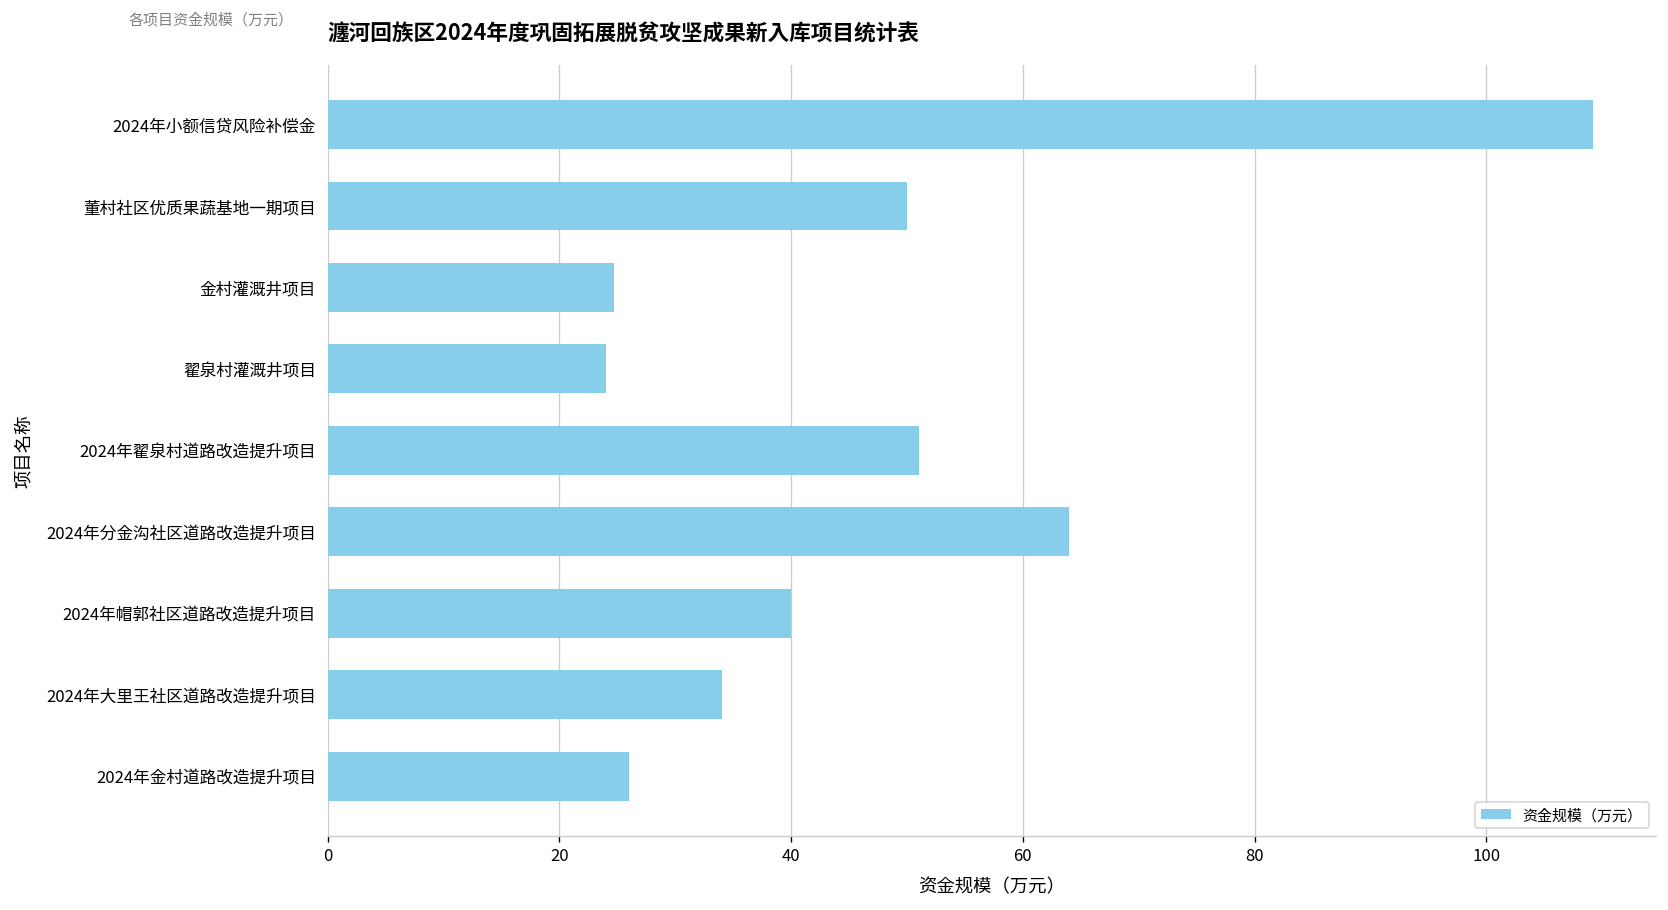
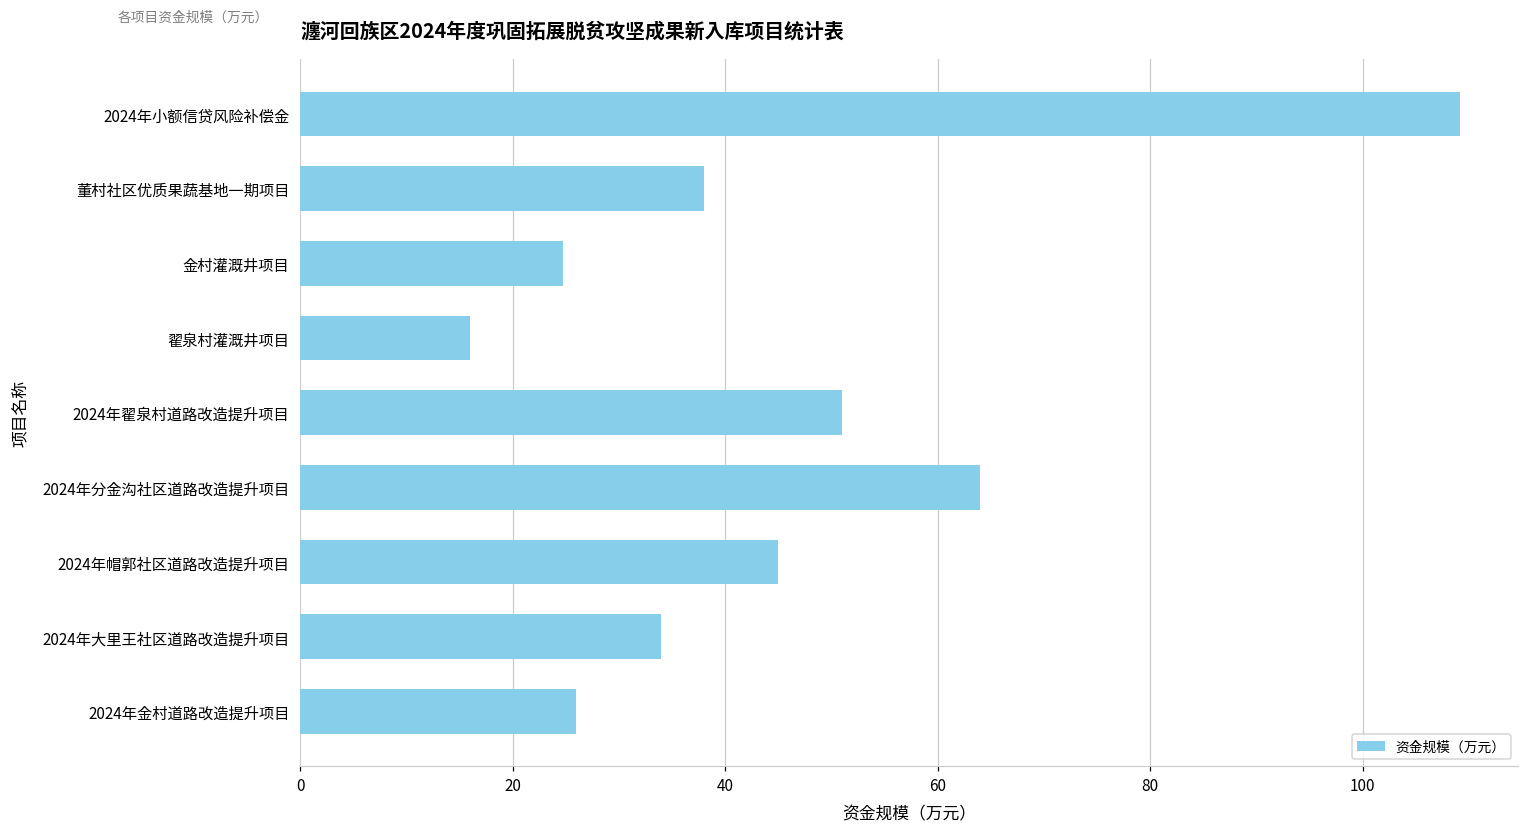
  {
    "2024年小额信贷风险补偿金": 109,
-   "董村社区优质果蔬基地一期项目": 50,
+   "董村社区优质果蔬基地一期项目": 38,
    "金村灌溉井项目": 25,
-   "翟泉村灌溉井项目": 24,
+   "翟泉村灌溉井项目": 16,
    "2024年翟泉村道路改造提升项目": 51,
    "2024年分金沟社区道路改造提升项目": 64,
-   "2024年帽郭社区道路改造提升项目": 40,
+   "2024年帽郭社区道路改造提升项目": 45,
    "2024年大里王社区道路改造提升项目": 34,
    "2024年金村道路改造提升项目": 26
  }
